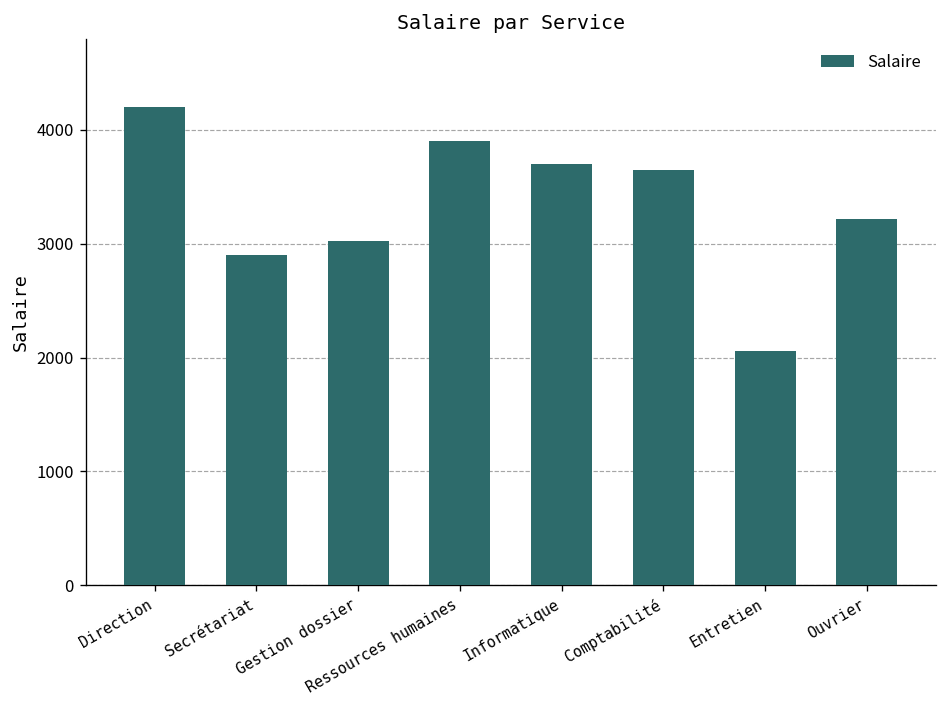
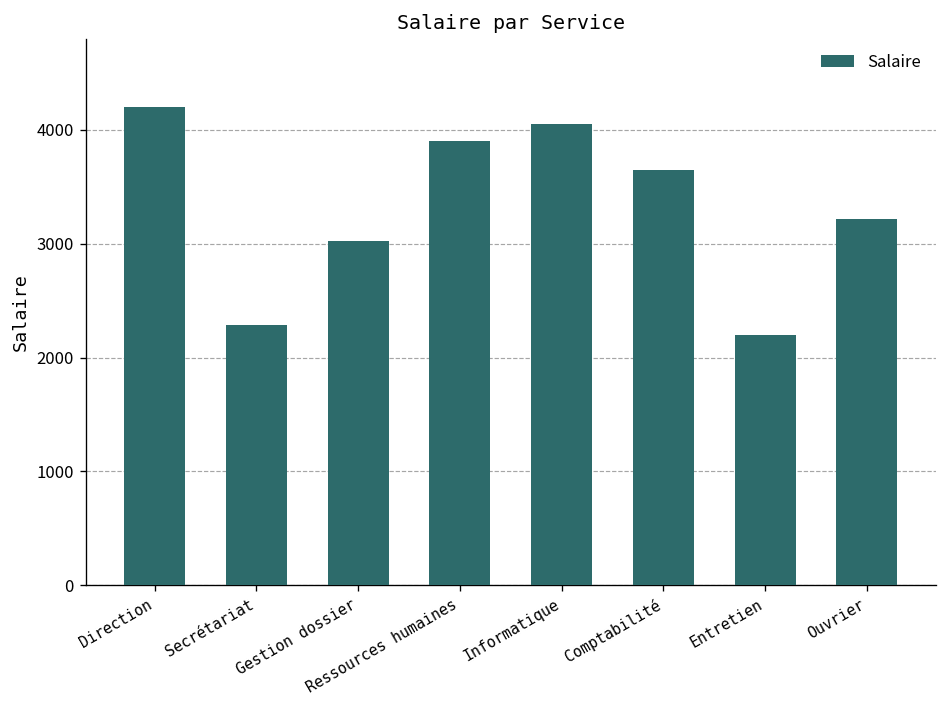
  {
    "Direction": 4200,
-   "Secrétariat": 2900,
+   "Secrétariat": 2300,
    "Gestion dossier": 3000,
    "Ressources humaines": 3900,
-   "Informatique": 3700,
+   "Informatique": 4100,
    "Comptabilité": 3700,
-   "Entretien": 2100,
+   "Entretien": 2200,
    "Ouvrier": 3200
  }
